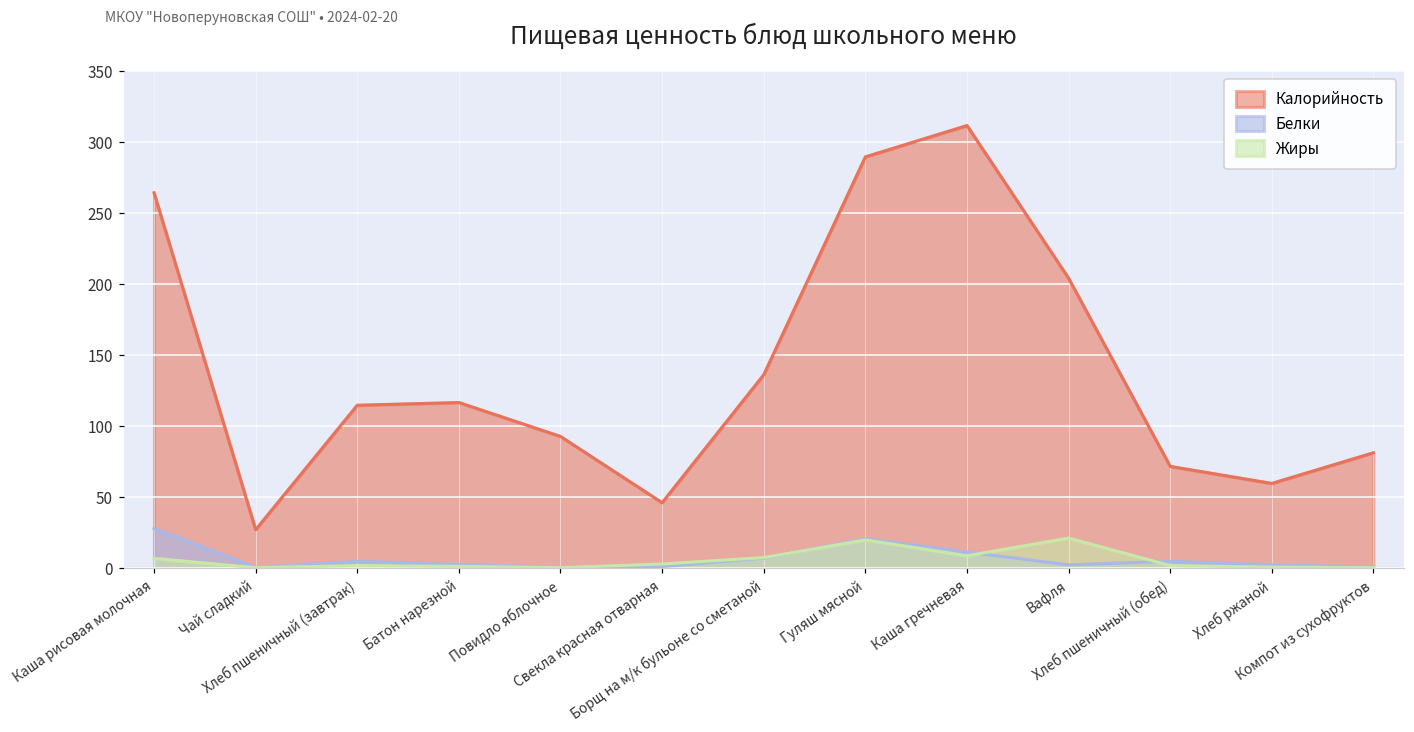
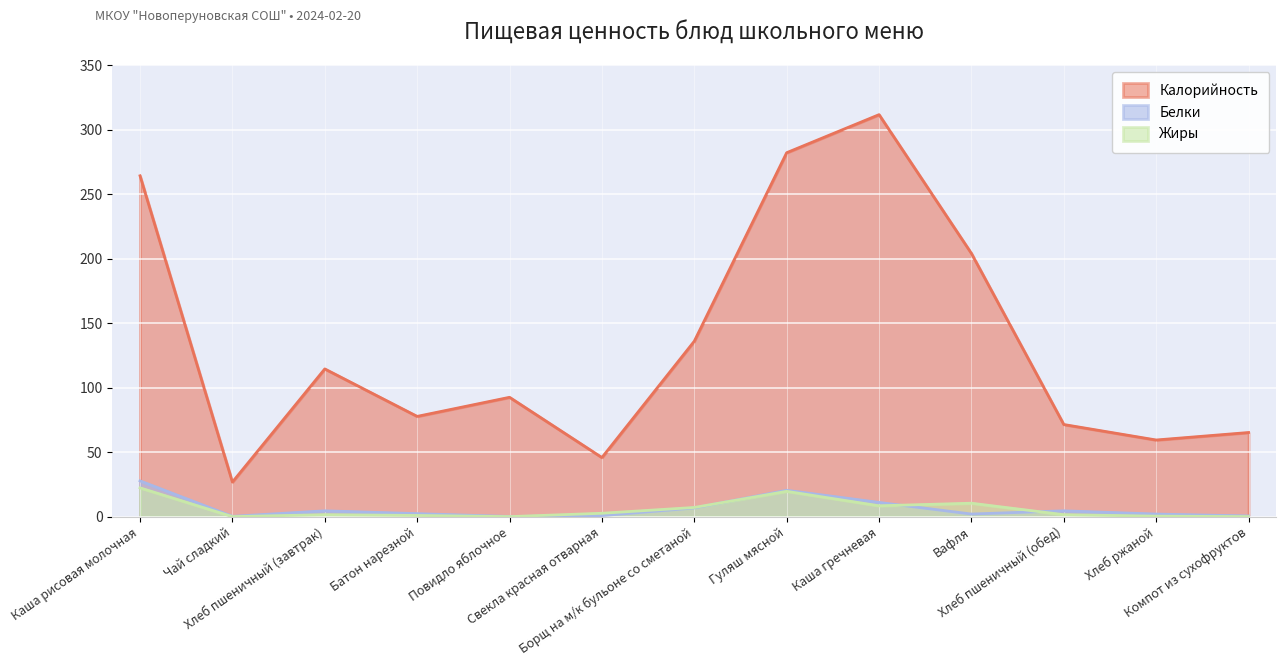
  {
    "Калорийность": {
      "Каша рисовая молочная": 264,
      "Чай сладкий": 27,
      "Хлеб пшеничный (завтрак)": 115,
-     "Батон нарезной": 116,
+     "Батон нарезной": 78,
      "Повидло яблочное": 93,
      "Свекла красная отварная": 46,
      "Борщ на м/к бульоне со сметаной": 136,
-     "Гуляш мясной": 290,
+     "Гуляш мясной": 282,
      "Каша гречневая": 312,
      "Вафля": 204,
      "Хлеб пшеничный (обед)": 71,
      "Хлеб ржаной": 59,
-     "Компот из сухофруктов": 81
+     "Компот из сухофруктов": 65
    },
    "Белки": {
      "Каша рисовая молочная": 28,
      "Хлеб пшеничный (завтрак)": 5,
      "Каша гречневая": 11,
      "Вафля": 2,
      "Хлеб пшеничный (обед)": 5
    },
    "Жиры": {
-     "Каша рисовая молочная": 7,
+     "Каша рисовая молочная": 22,
      "Хлеб пшеничный (завтрак)": 2,
      "Каша гречневая": 8,
-     "Вафля": 21,
+     "Вафля": 10,
      "Хлеб пшеничный (обед)": 2
    }
  }
